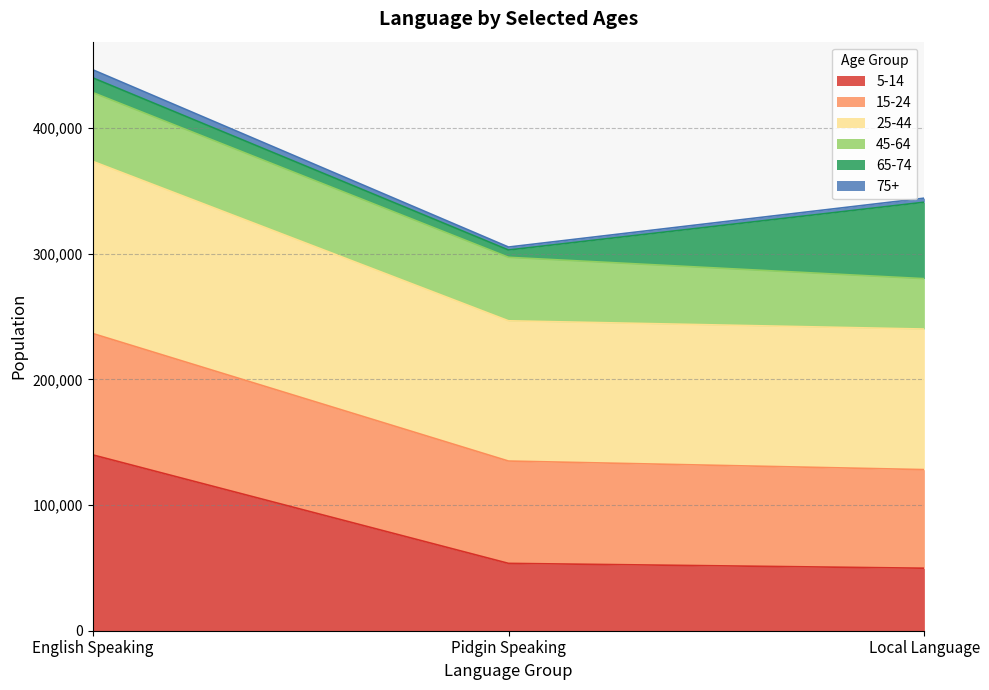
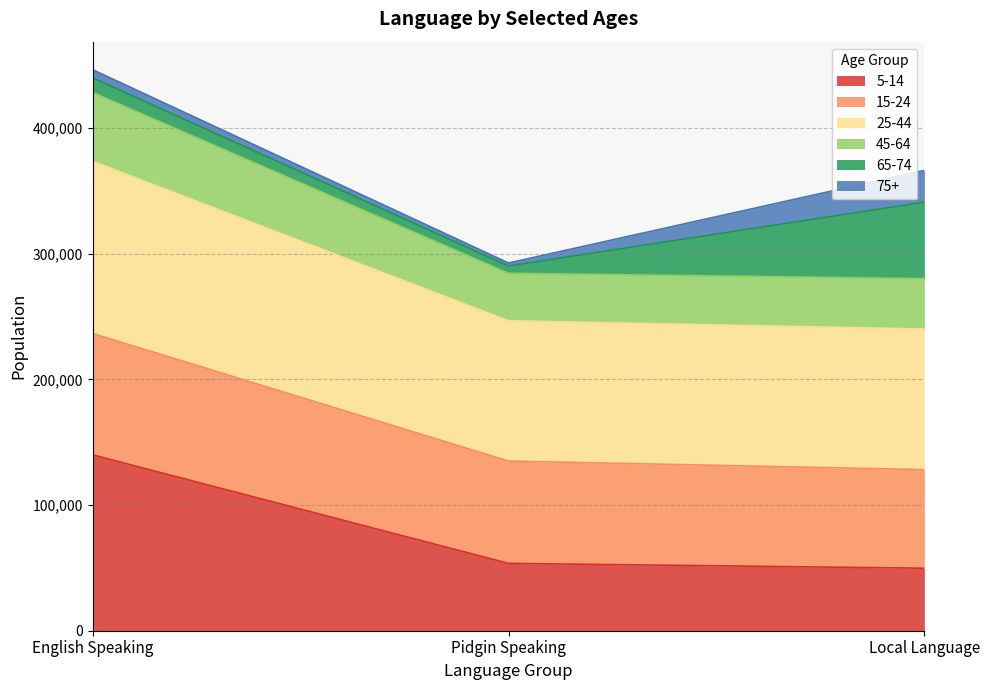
  {
    "5-14": {
      "English Speaking": "140,000",
      "Pidgin Speaking": "54,000",
      "Local Language": "50,000"
    },
    "15-24": {
      "English Speaking": "97,000",
      "Pidgin Speaking": "81,000",
      "Local Language": "78,000"
    },
    "25-44": {
      "English Speaking": "137,000",
      "Pidgin Speaking": "112,000",
      "Local Language": "112,000"
    },
    "45-64": {
      "English Speaking": "55,000",
-     "Pidgin Speaking": "51,000",
+     "Pidgin Speaking": "38,000",
      "Local Language": "40,000"
    },
    "65-74": {
      "English Speaking": "12,000",
      "Pidgin Speaking": "6,000",
      "Local Language": "61,000"
    },
    "75+": {
      "English Speaking": "6,000",
      "Pidgin Speaking": "2,000",
-     "Local Language": "3,000"
+     "Local Language": "25,000"
    }
  }
